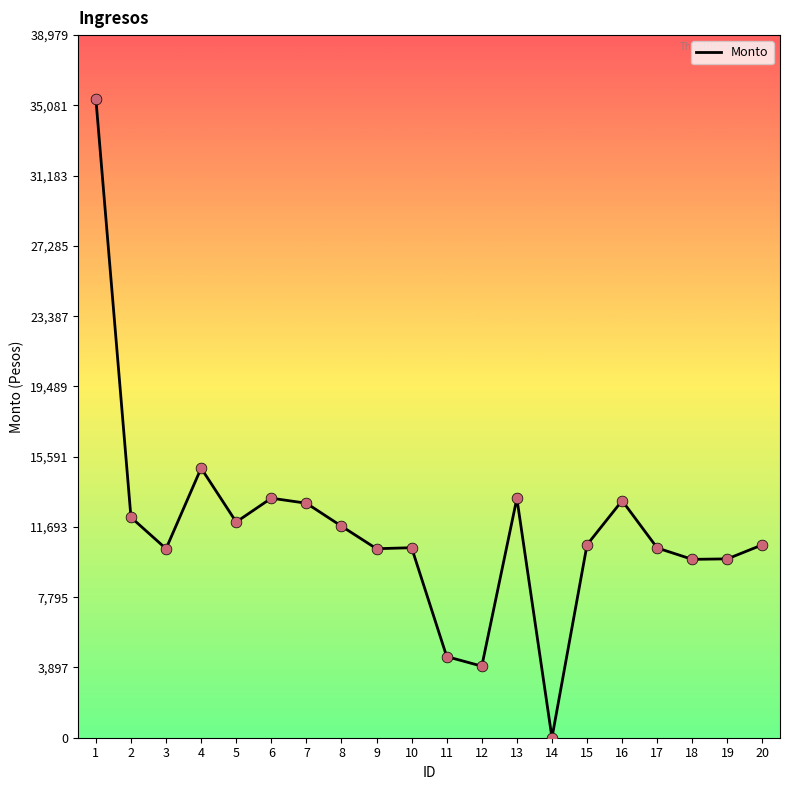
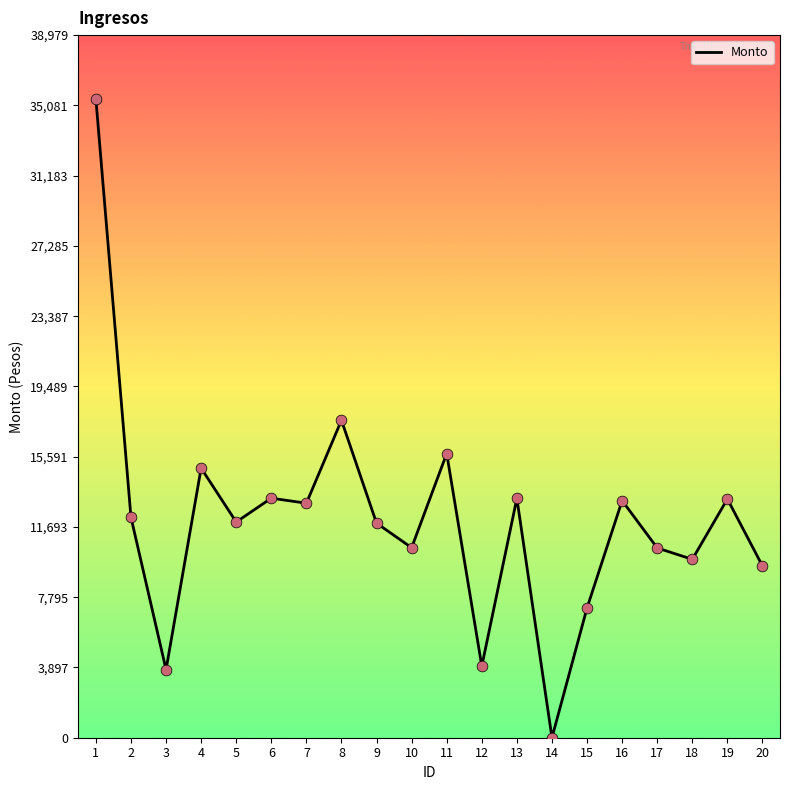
  {
    "1": "35,400",
    "2": "12,200",
-   "3": "10,500",
+   "3": "3,800",
    "4": "15,000",
    "5": "12,000",
    "6": "13,300",
    "7": "13,000",
-   "8": "11,700",
-   "9": "10,500",
+   "8": "17,600",
+   "9": "11,900",
    "10": "10,500",
-   "11": "4,500",
+   "11": "15,800",
    "12": "4,000",
    "13": "13,300",
    "14": "0",
-   "15": "10,700",
+   "15": "7,200",
    "16": "13,200",
    "17": "10,500",
    "18": "9,900",
-   "19": "9,900",
-   "20": "10,700"
+   "19": "13,200",
+   "20": "9,500"
  }
